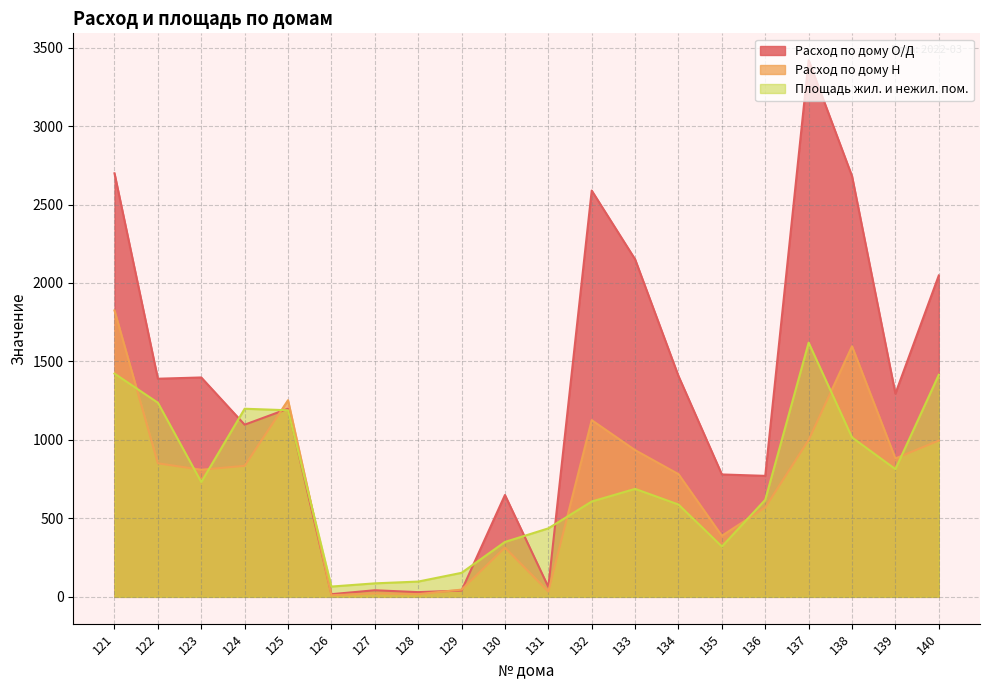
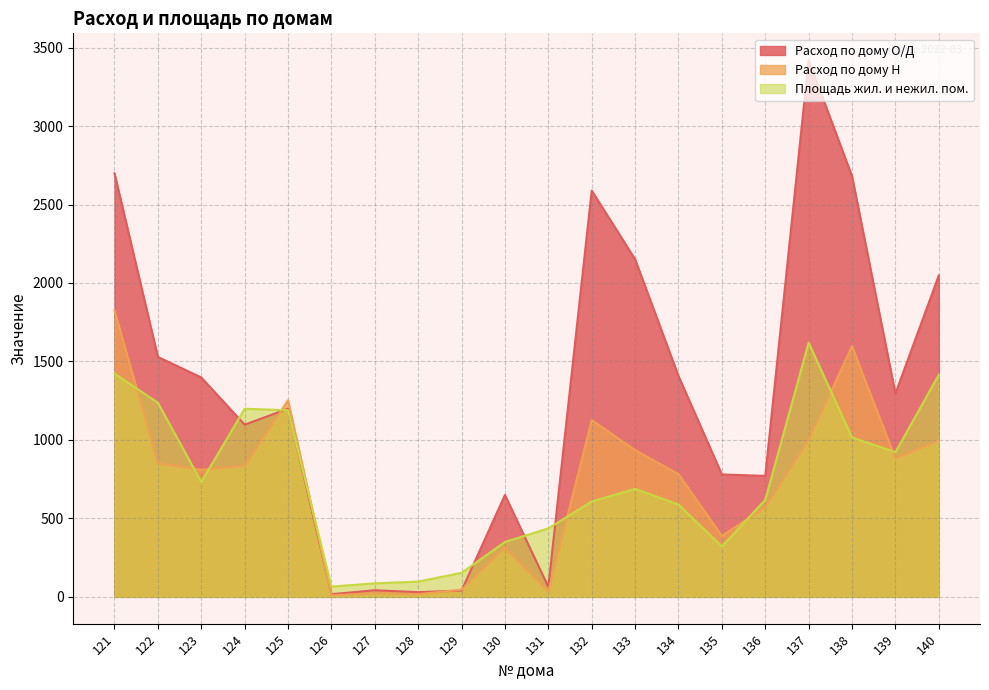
  {
    "Расход по дому О/Д": {
      "121": 2700,
-     "122": 1390,
+     "122": 1530,
      "123": 1400,
      "124": 1100,
      "127": 40,
      "130": 650,
      "131": 60,
      "132": 2590,
      "133": 2150,
      "134": 1410,
      "135": 780,
      "136": 770,
      "138": 2680,
      "139": 1300,
      "140": 2050
    },
    "Расход по дому Н": {
      "121": 1830,
      "122": 850,
      "123": 810,
      "124": 840,
      "125": 1250,
      "127": 20,
      "130": 310,
      "131": 30,
      "132": 1130,
      "133": 940,
      "134": 780,
      "135": 390,
      "136": 570,
      "137": 1000,
      "138": 1600,
      "139": 880,
      "140": 1000
    },
    "Площадь жил. и нежил. пом.": {
      "121": 1420,
      "122": 1240,
      "123": 730,
      "124": 1200,
      "126": 70,
      "127": 90,
      "128": 100,
      "129": 150,
      "130": 350,
      "131": 440,
      "132": 610,
      "133": 690,
      "134": 590,
      "135": 320,
      "136": 620,
      "137": 1620,
      "138": 1020,
-     "139": 810,
+     "139": 920,
      "140": 1420
    }
  }
